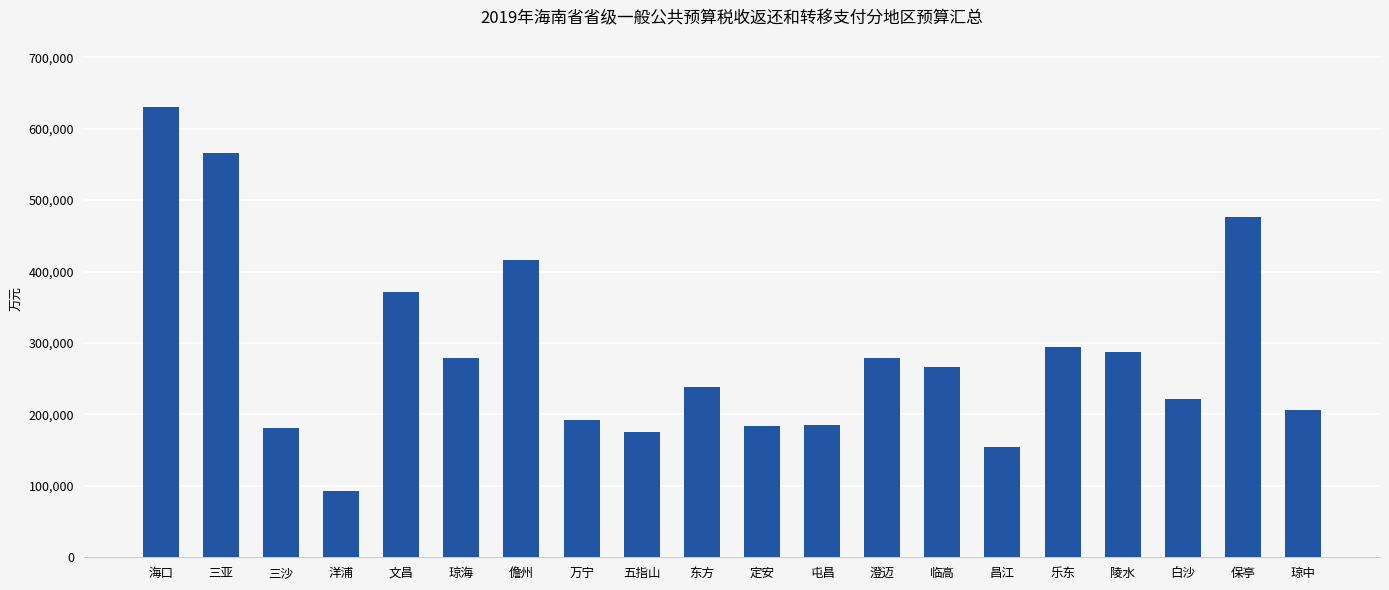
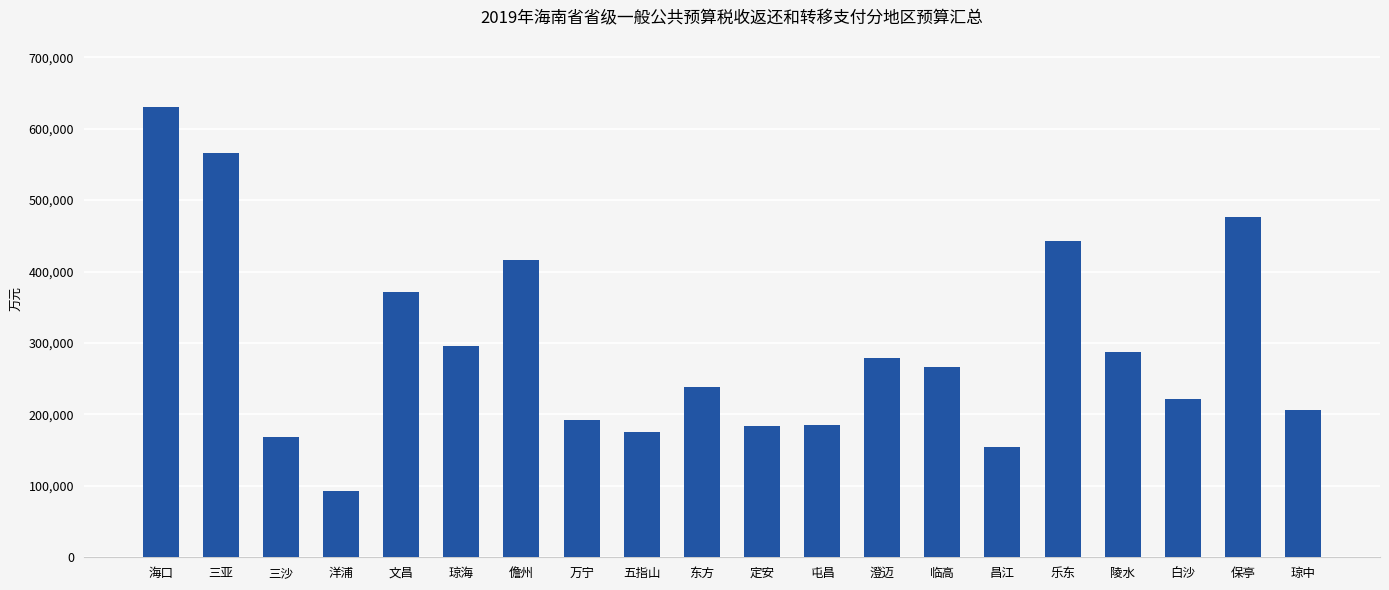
  {
    "海口": "630,000",
    "三亚": "570,000",
-   "三沙": "180,000",
+   "三沙": "170,000",
    "洋浦": "90,000",
    "文昌": "370,000",
-   "琼海": "280,000",
+   "琼海": "300,000",
    "儋州": "420,000",
    "万宁": "190,000",
    "五指山": "180,000",
    "东方": "240,000",
    "定安": "180,000",
    "屯昌": "190,000",
    "澄迈": "280,000",
    "临高": "270,000",
    "昌江": "150,000",
-   "乐东": "290,000",
+   "乐东": "440,000",
    "陵水": "290,000",
    "白沙": "220,000",
    "保亭": "480,000",
    "琼中": "210,000"
  }
